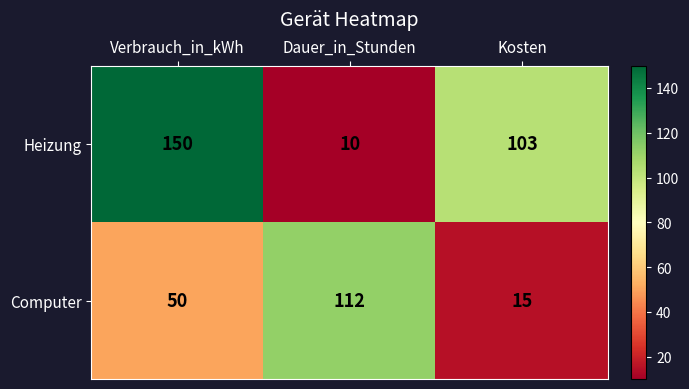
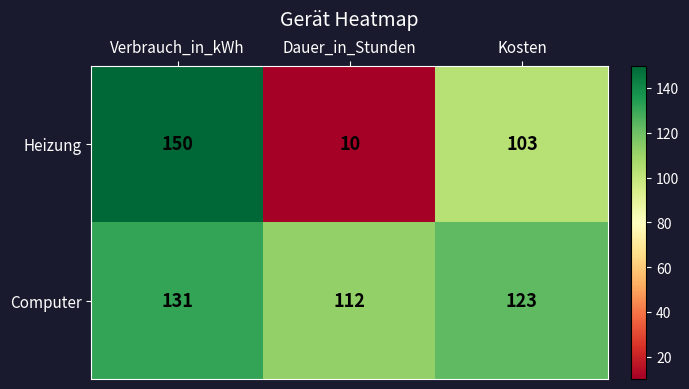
  {
    "Heizung": {
      "Verbrauch_in_kWh": 150,
      "Dauer_in_Stunden": 10,
      "Kosten": 103
    },
    "Computer": {
-     "Verbrauch_in_kWh": 50,
+     "Verbrauch_in_kWh": 131,
      "Dauer_in_Stunden": 112,
-     "Kosten": 15
+     "Kosten": 123
    }
  }
